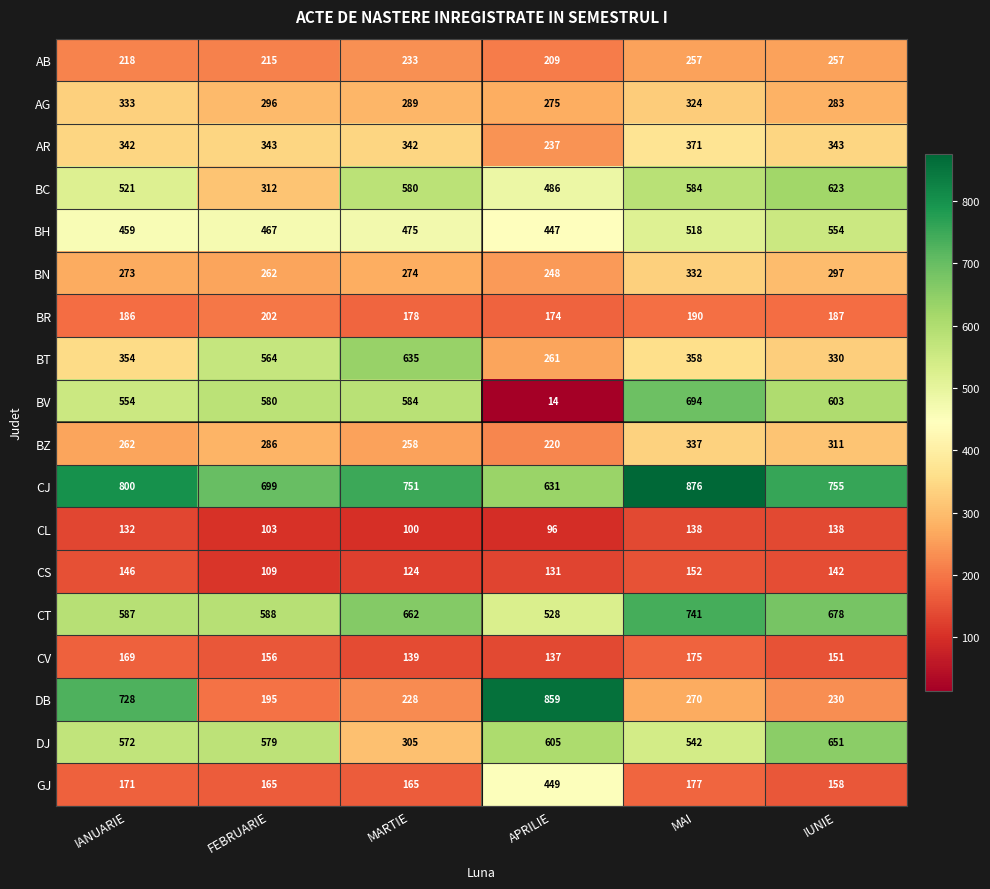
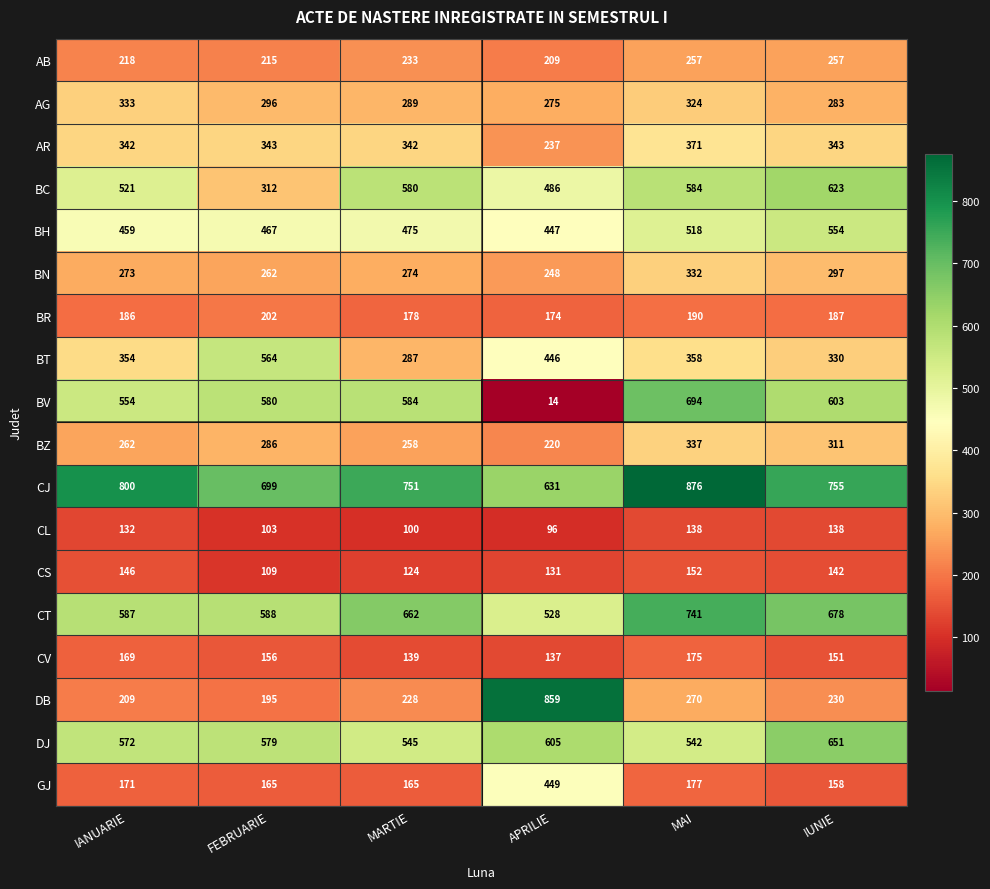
  {
    "AB": {
      "IANUARIE": 218,
      "FEBRUARIE": 215,
      "MARTIE": 233,
      "APRILIE": 209,
      "MAI": 257,
      "IUNIE": 257
    },
    "AG": {
      "IANUARIE": 333,
      "FEBRUARIE": 296,
      "MARTIE": 289,
      "APRILIE": 275,
      "MAI": 324,
      "IUNIE": 283
    },
    "AR": {
      "IANUARIE": 342,
      "FEBRUARIE": 343,
      "MARTIE": 342,
      "APRILIE": 237,
      "MAI": 371,
      "IUNIE": 343
    },
    "BC": {
      "IANUARIE": 521,
      "FEBRUARIE": 312,
      "MARTIE": 580,
      "APRILIE": 486,
      "MAI": 584,
      "IUNIE": 623
    },
    "BH": {
      "IANUARIE": 459,
      "FEBRUARIE": 467,
      "MARTIE": 475,
      "APRILIE": 447,
      "MAI": 518,
      "IUNIE": 554
    },
    "BN": {
      "IANUARIE": 273,
      "FEBRUARIE": 262,
      "MARTIE": 274,
      "APRILIE": 248,
      "MAI": 332,
      "IUNIE": 297
    },
    "BR": {
      "IANUARIE": 186,
      "FEBRUARIE": 202,
      "MARTIE": 178,
      "APRILIE": 174,
      "MAI": 190,
      "IUNIE": 187
    },
    "BT": {
      "IANUARIE": 354,
      "FEBRUARIE": 564,
-     "MARTIE": 635,
-     "APRILIE": 261,
+     "MARTIE": 287,
+     "APRILIE": 446,
      "MAI": 358,
      "IUNIE": 330
    },
    "BV": {
      "IANUARIE": 554,
      "FEBRUARIE": 580,
      "MARTIE": 584,
      "APRILIE": 14,
      "MAI": 694,
      "IUNIE": 603
    },
    "BZ": {
      "IANUARIE": 262,
      "FEBRUARIE": 286,
      "MARTIE": 258,
      "APRILIE": 220,
      "MAI": 337,
      "IUNIE": 311
    },
    "CJ": {
      "IANUARIE": 800,
      "FEBRUARIE": 699,
      "MARTIE": 751,
      "APRILIE": 631,
      "MAI": 876,
      "IUNIE": 755
    },
    "CL": {
      "IANUARIE": 132,
      "FEBRUARIE": 103,
      "MARTIE": 100,
      "APRILIE": 96,
      "MAI": 138,
      "IUNIE": 138
    },
    "CS": {
      "IANUARIE": 146,
      "FEBRUARIE": 109,
      "MARTIE": 124,
      "APRILIE": 131,
      "MAI": 152,
      "IUNIE": 142
    },
    "CT": {
      "IANUARIE": 587,
      "FEBRUARIE": 588,
      "MARTIE": 662,
      "APRILIE": 528,
      "MAI": 741,
      "IUNIE": 678
    },
    "CV": {
      "IANUARIE": 169,
      "FEBRUARIE": 156,
      "MARTIE": 139,
      "APRILIE": 137,
      "MAI": 175,
      "IUNIE": 151
    },
    "DB": {
-     "IANUARIE": 728,
+     "IANUARIE": 209,
      "FEBRUARIE": 195,
      "MARTIE": 228,
      "APRILIE": 859,
      "MAI": 270,
      "IUNIE": 230
    },
    "DJ": {
      "IANUARIE": 572,
      "FEBRUARIE": 579,
-     "MARTIE": 305,
+     "MARTIE": 545,
      "APRILIE": 605,
      "MAI": 542,
      "IUNIE": 651
    },
    "GJ": {
      "IANUARIE": 171,
      "FEBRUARIE": 165,
      "MARTIE": 165,
      "APRILIE": 449,
      "MAI": 177,
      "IUNIE": 158
    }
  }
